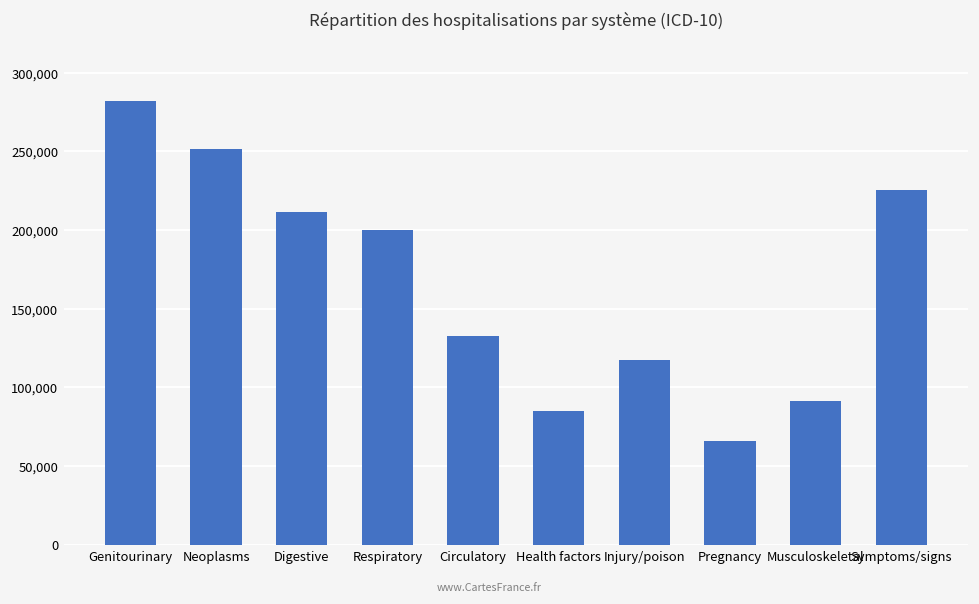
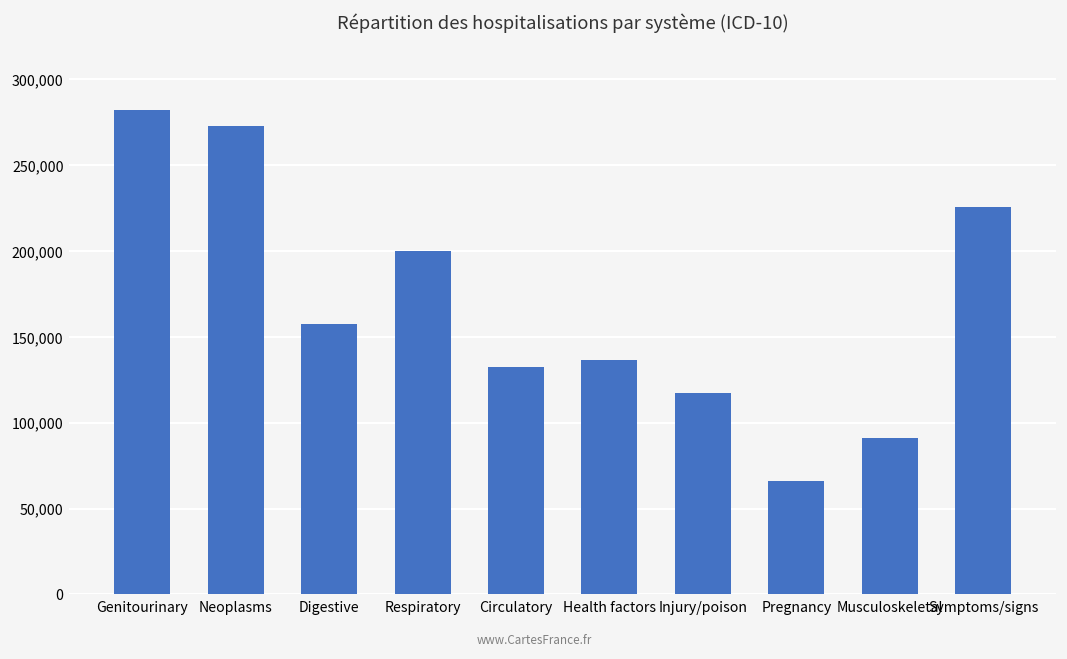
  {
    "Genitourinary": "282,000",
-   "Neoplasms": "252,000",
-   "Digestive": "212,000",
+   "Neoplasms": "273,000",
+   "Digestive": "157,000",
    "Respiratory": "200,000",
    "Circulatory": "133,000",
-   "Health factors": "85,000",
+   "Health factors": "136,000",
    "Injury/poison": "117,000",
    "Pregnancy": "66,000",
    "Symptoms/signs": "226,000"
  }
